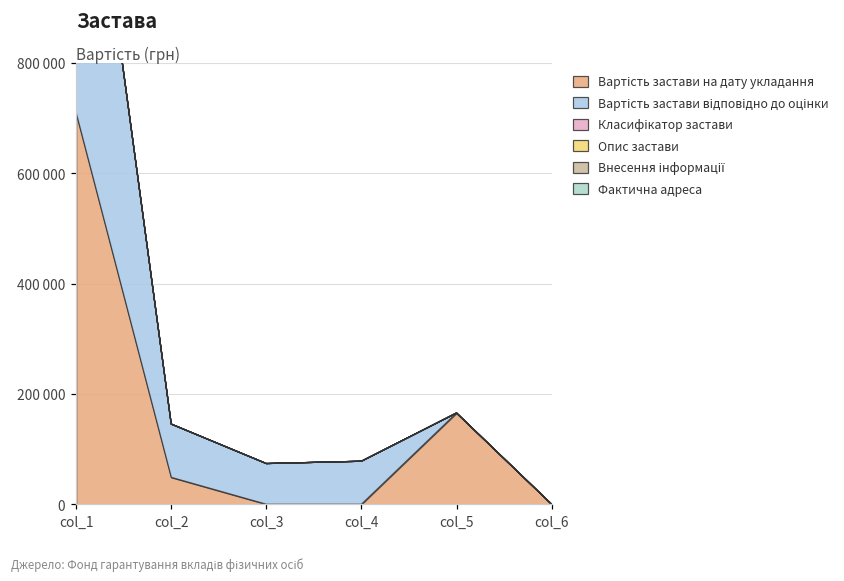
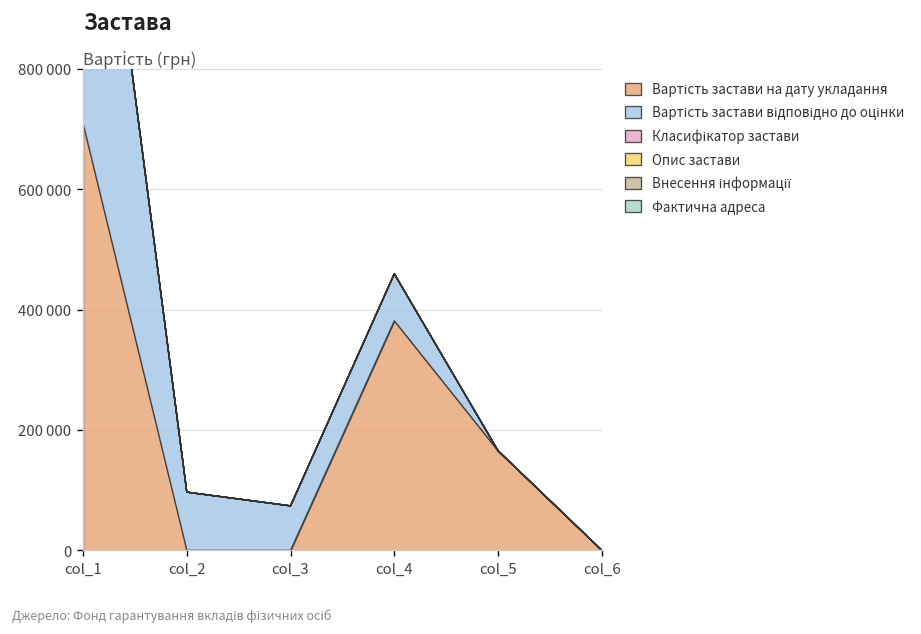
  {
    "Вартість застави на дату укладання": {
      "col_1": 710000,
-     "col_2": 50000,
+     "col_2": 0,
      "col_3": 0,
-     "col_4": 0
+     "col_4": 380000
    }
  }
